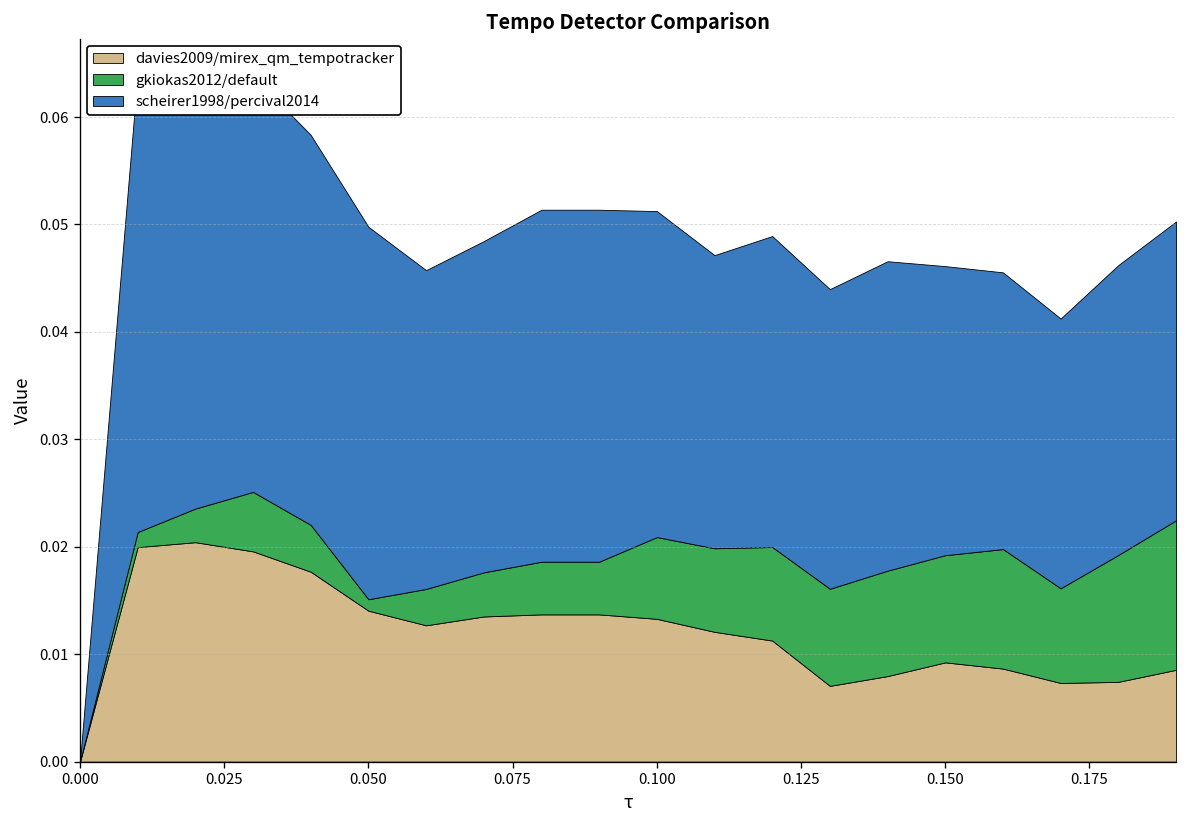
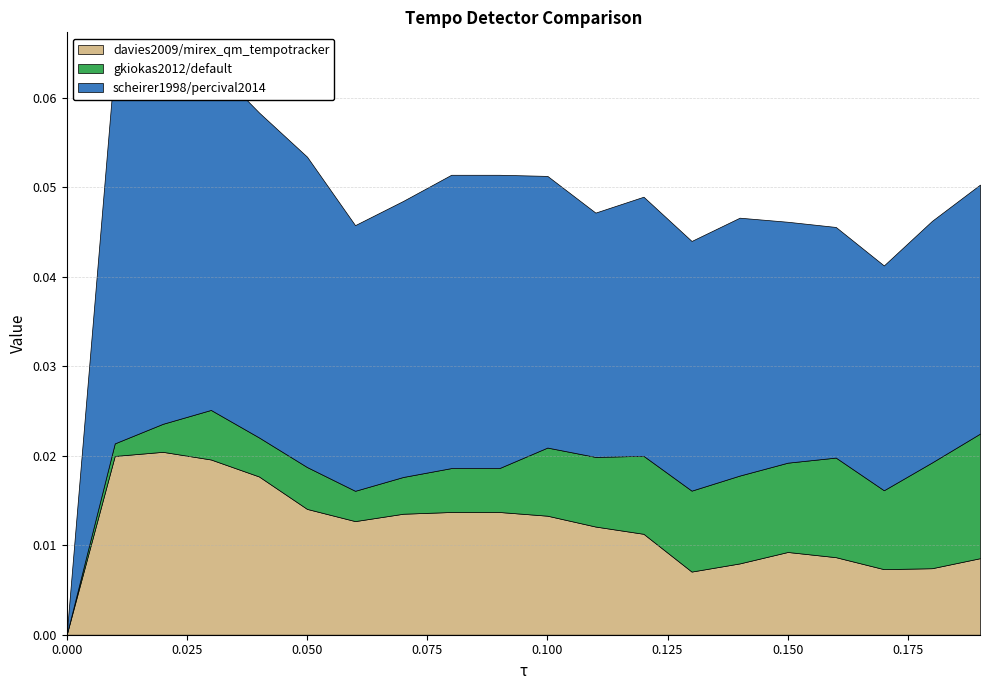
  {
    "gkiokas2012/default": {
-     "0.050": 0.001
+     "0.050": 0.005
    },
    "scheirer1998/percival2014": {
      "0.050": 0.035,
      "0.100": 0.030,
      "0.150": 0.027
    }
  }
